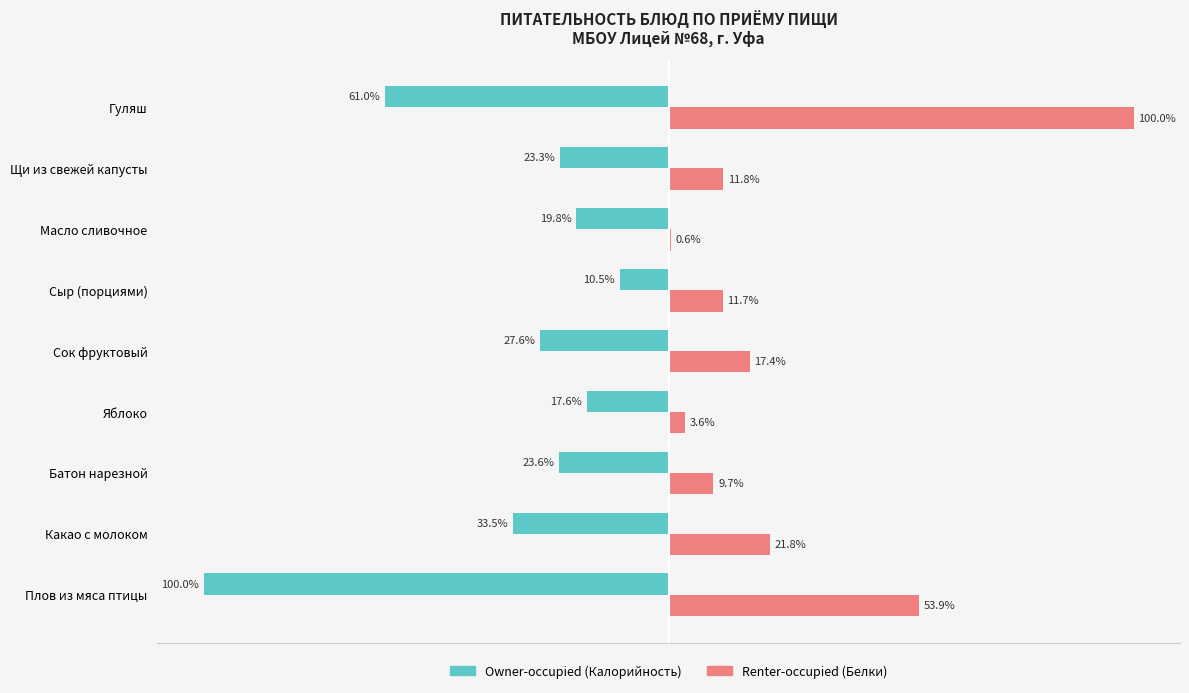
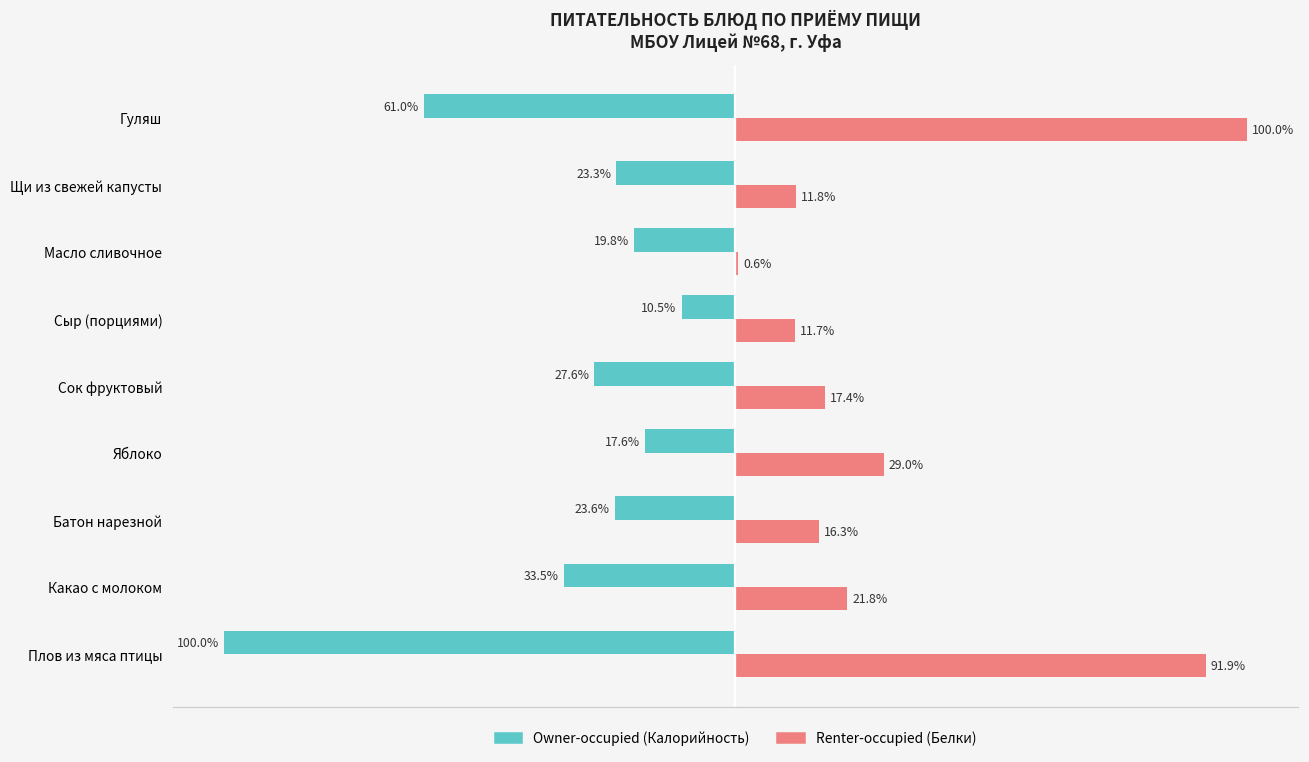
  {
    "Renter-occupied (Белки)": {
      "Гуляш": "100.0%",
      "Щи из свежей капусты": "11.8%",
      "Масло сливочное": "0.6%",
      "Сыр (порциями)": "11.7%",
      "Сок фруктовый": "17.4%",
-     "Яблоко": "3.6%",
-     "Батон нарезной": "9.7%",
+     "Яблоко": "29.0%",
+     "Батон нарезной": "16.3%",
      "Какао с молоком": "21.8%",
-     "Плов из мяса птицы": "53.9%"
+     "Плов из мяса птицы": "91.9%"
    }
  }
